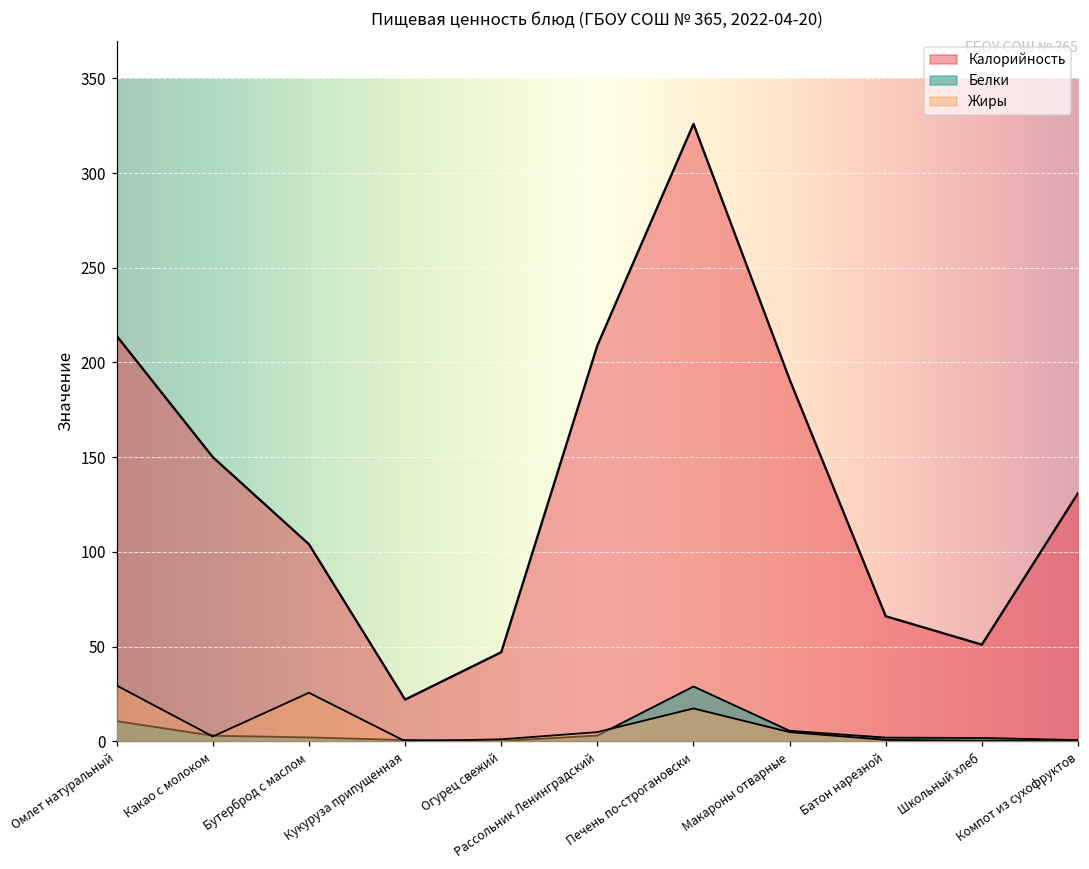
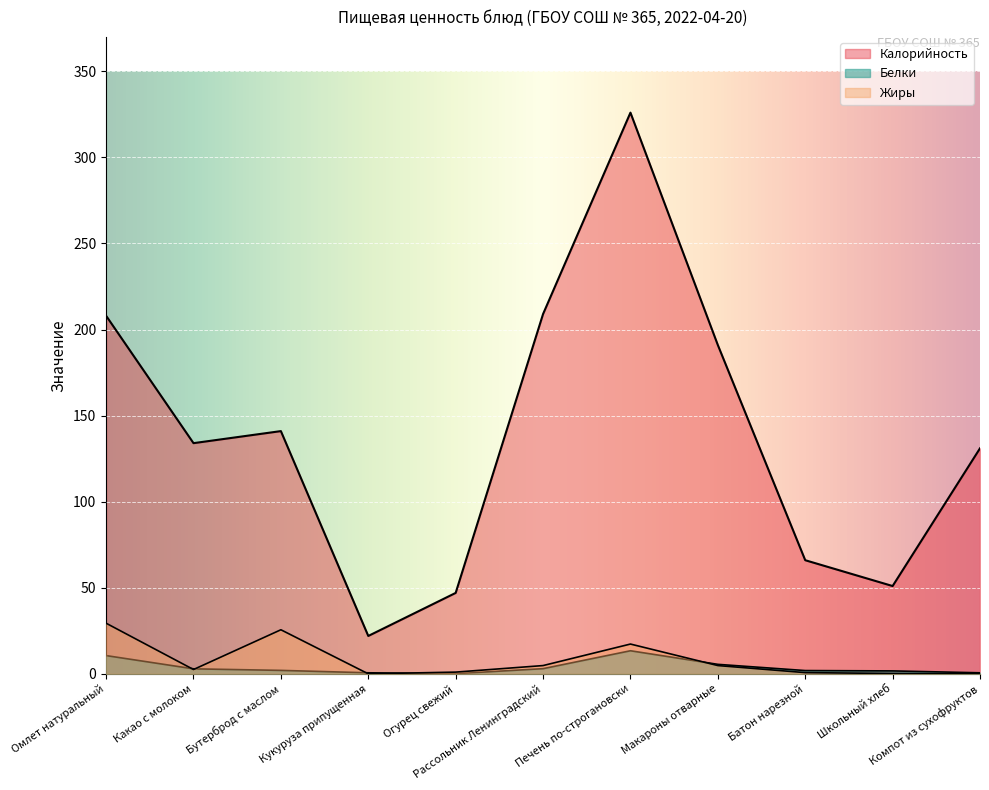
  {
    "Калорийность": {
-     "Омлет натуральный": 214,
-     "Какао с молоком": 150,
-     "Бутерброд с маслом": 104,
+     "Омлет натуральный": 208,
+     "Какао с молоком": 134,
+     "Бутерброд с маслом": 141,
      "Кукуруза припущенная": 22,
      "Огурец свежий": 47,
      "Рассольник Ленинградский": 209,
      "Печень по-строгановски": 326,
      "Макароны отварные": 191,
      "Батон нарезной": 66,
      "Школьный хлеб": 51,
      "Компот из сухофруктов": 131
    },
    "Белки": {
      "Омлет натуральный": 11,
      "Бутерброд с маслом": 2,
      "Рассольник Ленинградский": 3,
-     "Печень по-строгановски": 29,
+     "Печень по-строгановски": 13,
      "Школьный хлеб": 2
    },
    "Жиры": {
      "Омлет натуральный": 29,
      "Бутерброд с маслом": 26,
      "Рассольник Ленинградский": 5,
      "Печень по-строгановски": 17,
      "Школьный хлеб": 0
    }
  }
